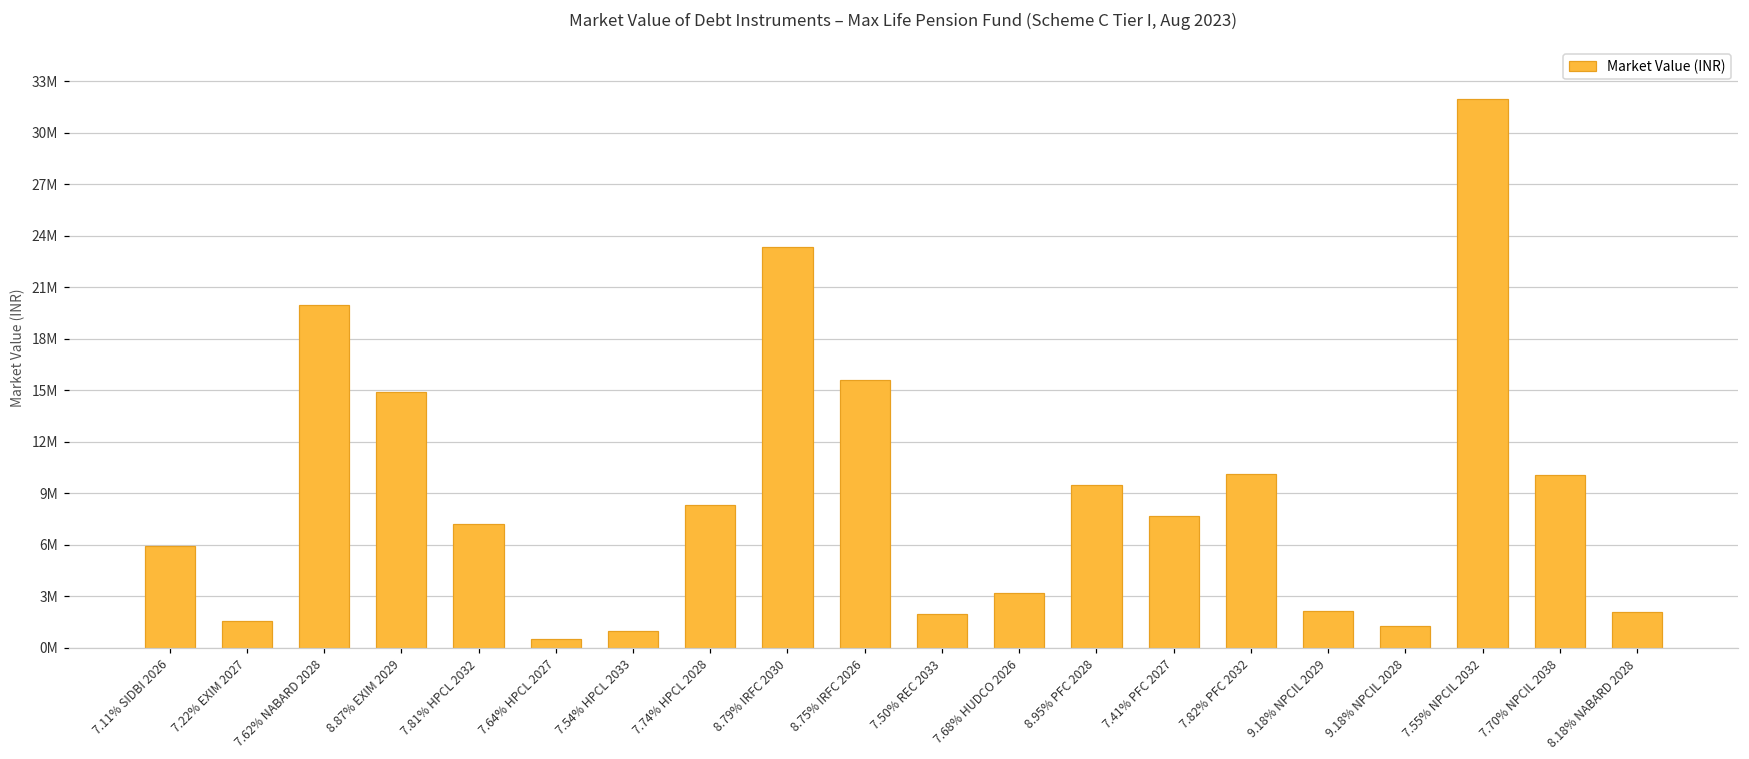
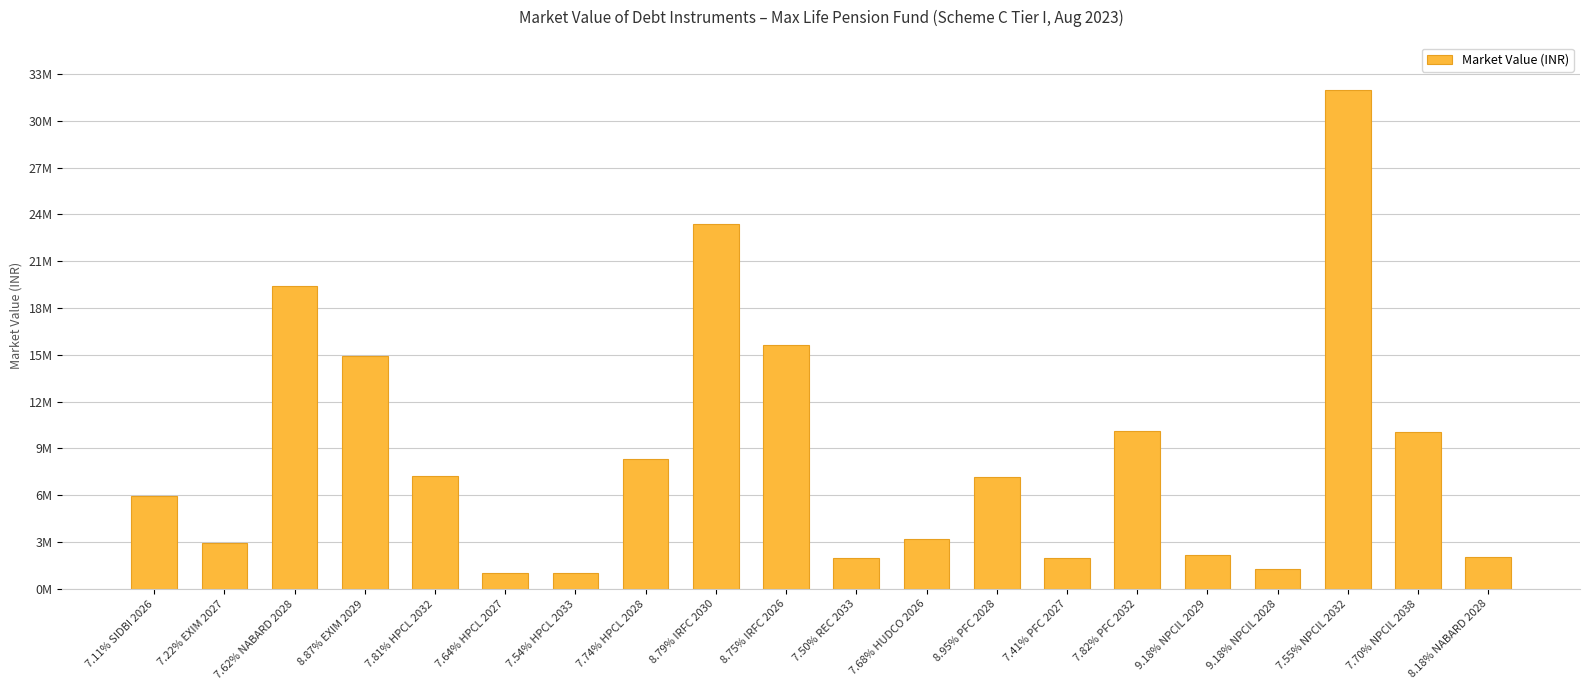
  {
    "7.11% SIDBI 2026": 5900000,
-   "7.22% EXIM 2027": 1500000,
-   "7.62% NABARD 2028": 20000000,
+   "7.22% EXIM 2027": 3000000,
+   "7.62% NABARD 2028": 19400000,
    "8.87% EXIM 2029": 14900000,
    "7.81% HPCL 2032": 7200000,
-   "7.64% HPCL 2027": 500000,
+   "7.64% HPCL 2027": 1000000,
    "7.54% HPCL 2033": 1000000,
    "7.74% HPCL 2028": 8300000,
    "8.79% IRFC 2030": 23400000,
    "8.75% IRFC 2026": 15600000,
    "7.50% REC 2033": 2000000,
    "7.68% HUDCO 2026": 3200000,
-   "8.95% PFC 2028": 9500000,
-   "7.41% PFC 2027": 7700000,
+   "8.95% PFC 2028": 7200000,
+   "7.41% PFC 2027": 2000000,
    "7.82% PFC 2032": 10100000,
    "9.18% NPCIL 2029": 2200000,
    "9.18% NPCIL 2028": 1300000,
    "7.55% NPCIL 2032": 32000000,
    "7.70% NPCIL 2038": 10100000,
    "8.18% NABARD 2028": 2100000
  }
